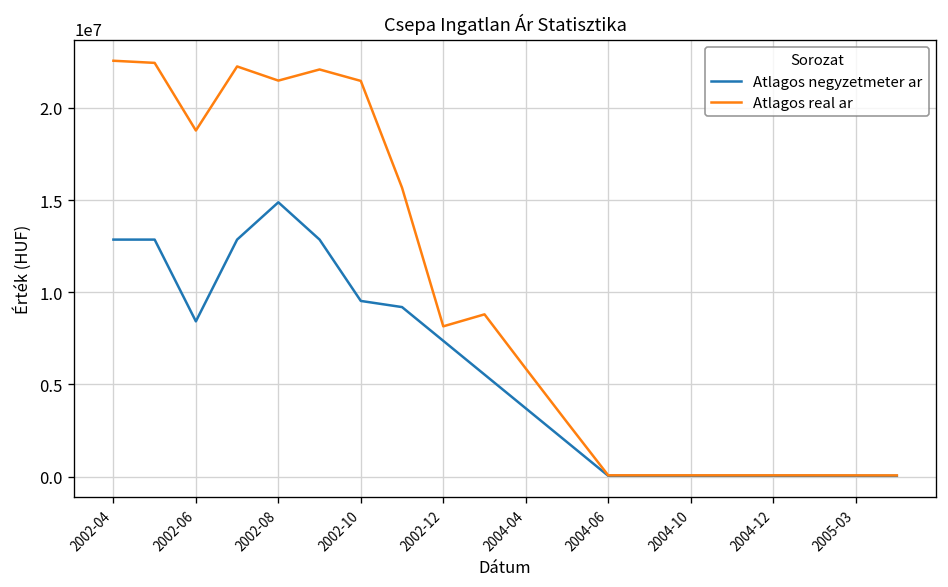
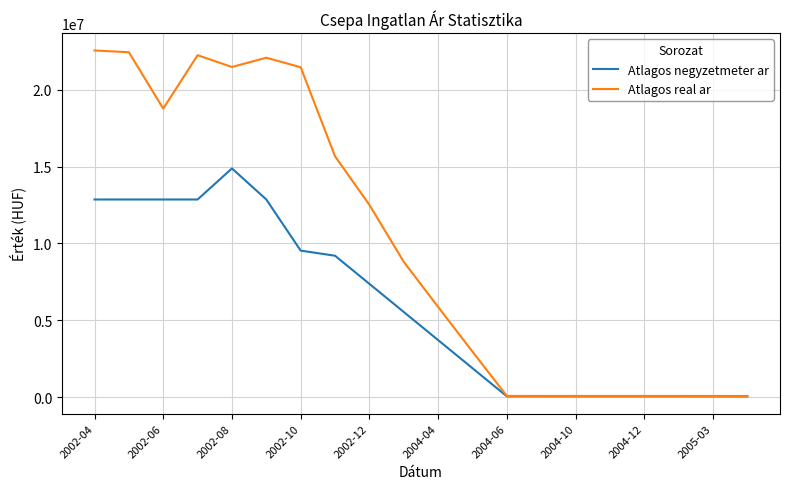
  {
    "Atlagos negyzetmeter ar": {
      "2002-04": 12900000,
-     "2002-06": 8400000,
+     "2002-06": 12900000,
      "2002-08": 14900000,
      "2002-10": 9500000,
      "2002-12": 7400000,
      "2004-04": 3700000
    },
    "Atlagos real ar": {
      "2002-04": 22600000,
      "2002-06": 18800000,
      "2002-08": 21500000,
      "2002-10": 21500000,
-     "2002-12": 8200000,
+     "2002-12": 12500000,
      "2004-04": 5900000
    }
  }
